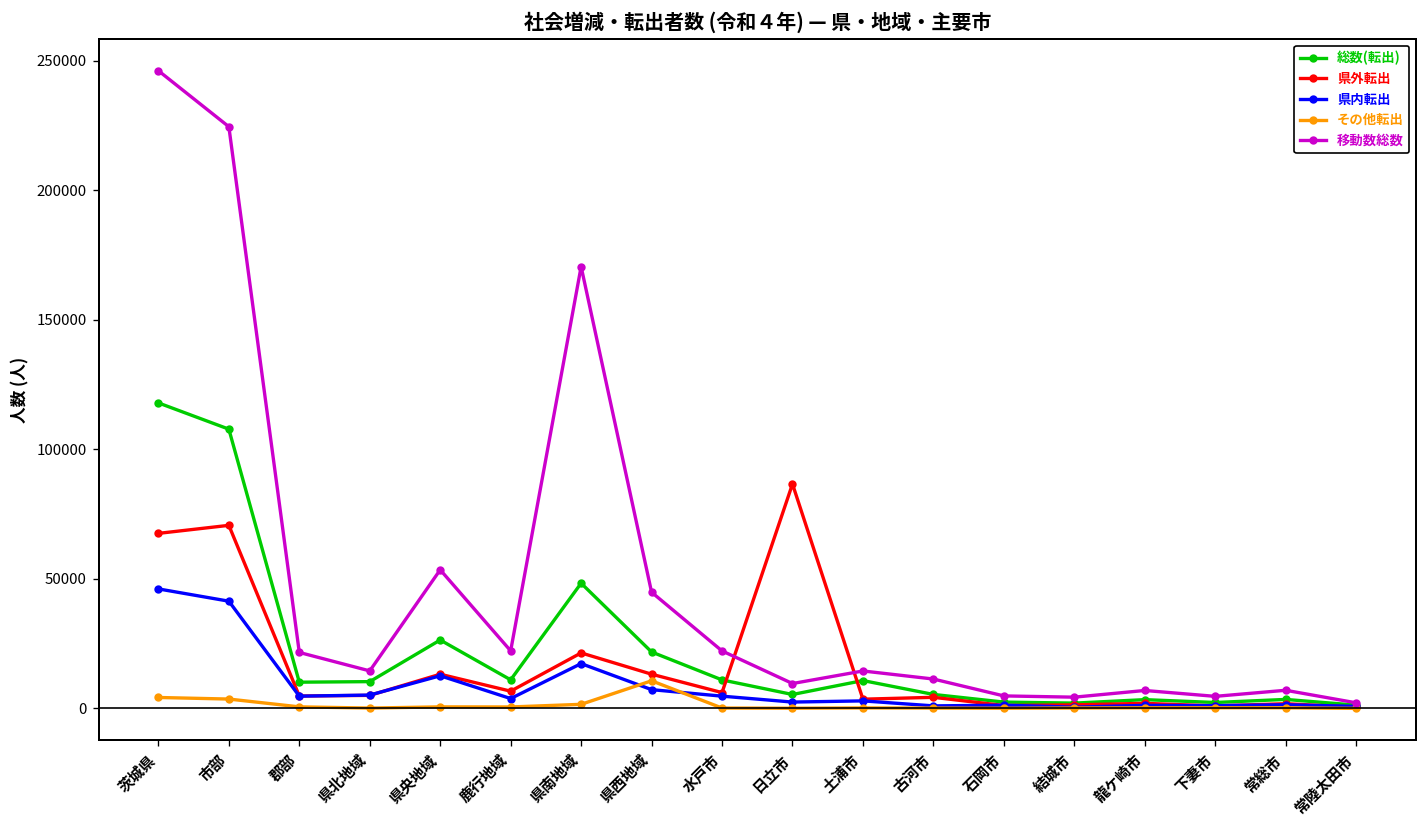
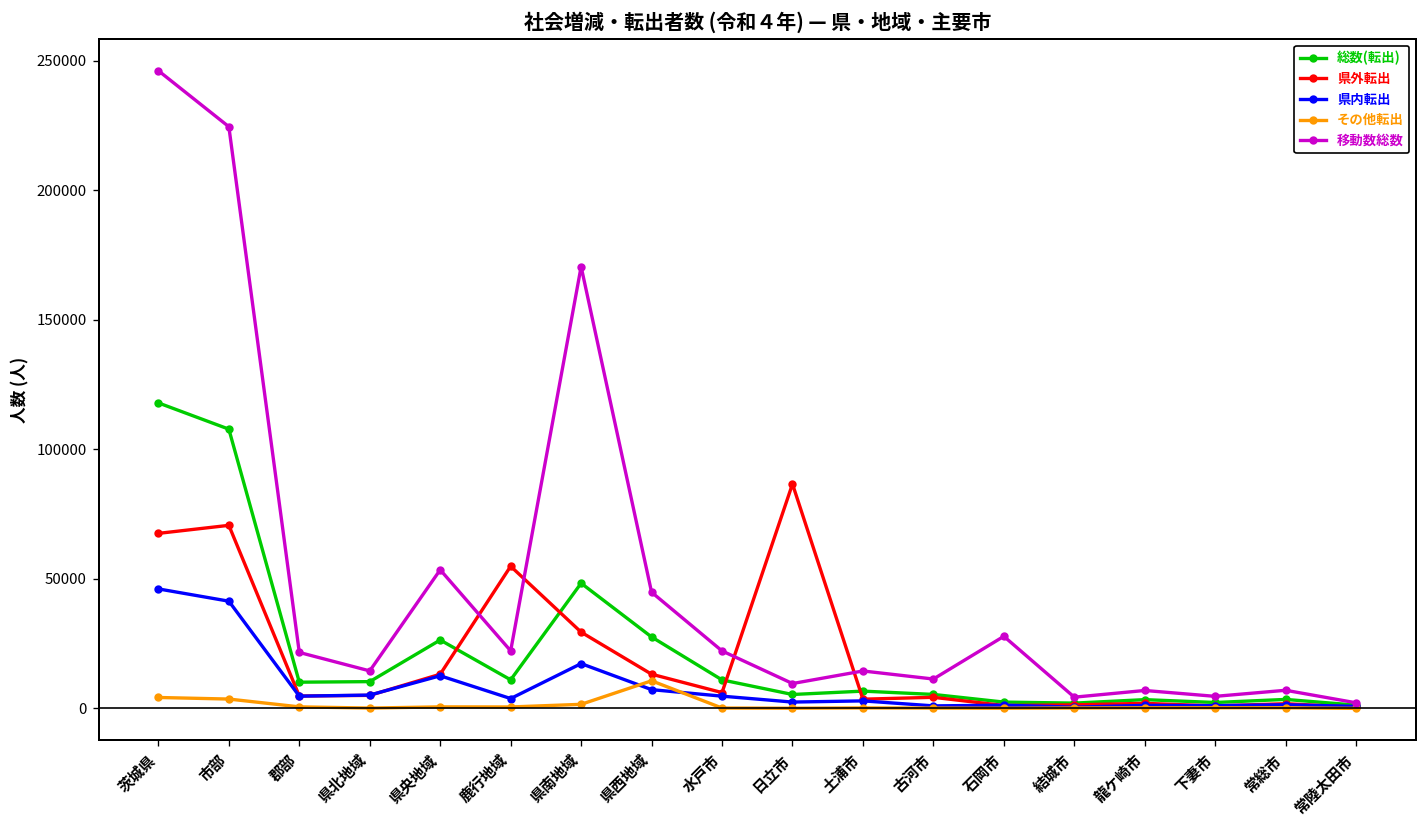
  {
    "総数(転出)": {
      "茨城県": 118000,
      "市部": 108000,
      "郡部": 10000,
      "県北地域": 10000,
      "県央地域": 26000,
      "鹿行地域": 11000,
      "県南地域": 48000,
-     "県西地域": 22000,
+     "県西地域": 28000,
      "水戸市": 11000,
      "日立市": 5000,
-     "土浦市": 11000,
+     "土浦市": 7000,
      "石岡市": 2000,
      "龍ケ崎市": 3000,
      "下妻市": 2000,
      "常総市": 3000
    },
    "県外転出": {
      "茨城県": 68000,
      "市部": 71000,
-     "鹿行地域": 7000,
-     "県南地域": 21000,
+     "鹿行地域": 55000,
+     "県南地域": 29000,
      "県西地域": 13000,
      "水戸市": 6000,
      "日立市": 87000
    },
    "県内転出": {
      "茨城県": 46000,
      "市部": 41000,
      "鹿行地域": 4000,
      "県南地域": 17000,
      "県西地域": 7000,
      "水戸市": 5000,
      "日立市": 2000
    },
    "その他転出": {
      "茨城県": 4000,
      "市部": 4000,
      "郡部": 1000,
      "県北地域": 0,
      "県央地域": 1000,
      "鹿行地域": 1000,
      "県南地域": 2000,
      "県西地域": 11000,
      "水戸市": 0,
      "日立市": 0,
      "土浦市": 0
    },
    "移動数総数": {
      "茨城県": 246000,
      "市部": 225000,
      "郡部": 22000,
      "県北地域": 14000,
      "県央地域": 54000,
      "鹿行地域": 22000,
      "県南地域": 171000,
      "県西地域": 45000,
      "水戸市": 22000,
      "日立市": 10000,
      "土浦市": 14000,
      "古河市": 11000,
-     "石岡市": 5000,
+     "石岡市": 28000,
      "結城市": 4000,
      "龍ケ崎市": 7000,
      "下妻市": 5000,
      "常総市": 7000
    }
  }
